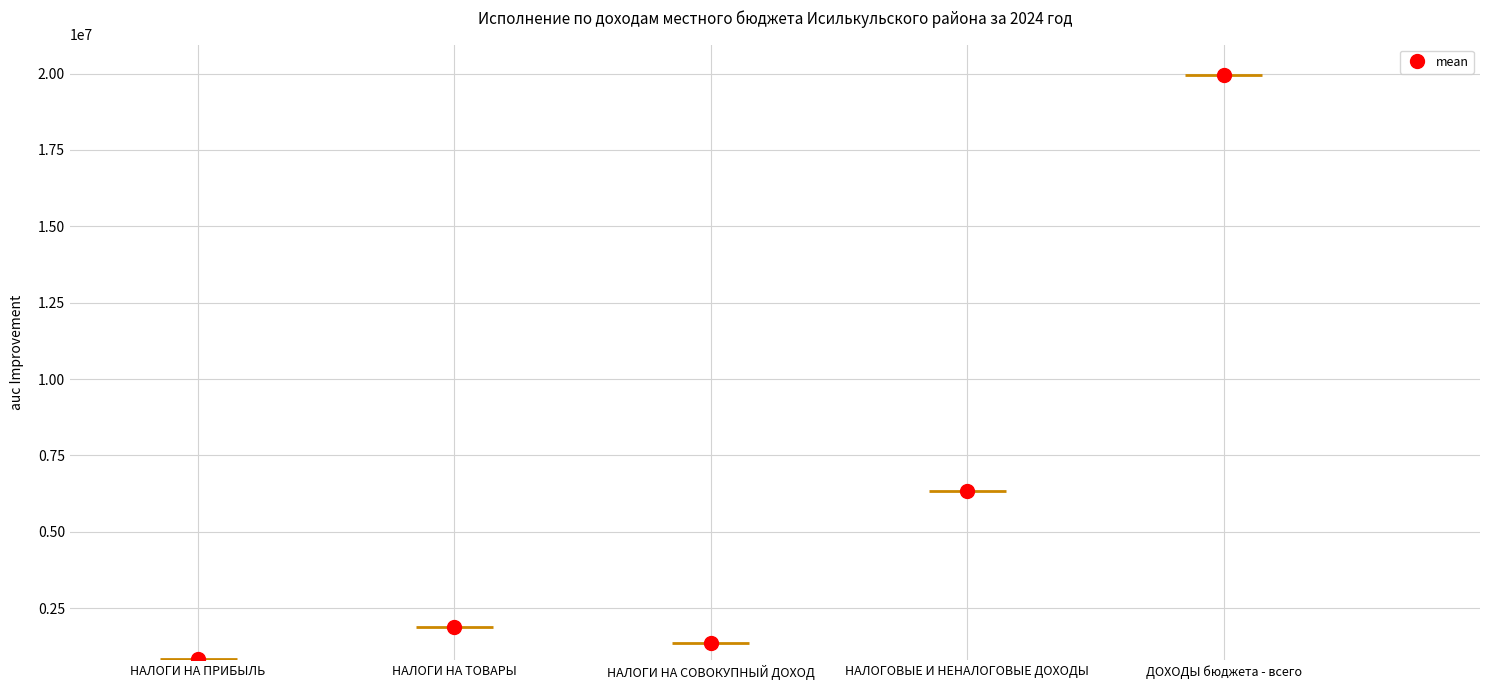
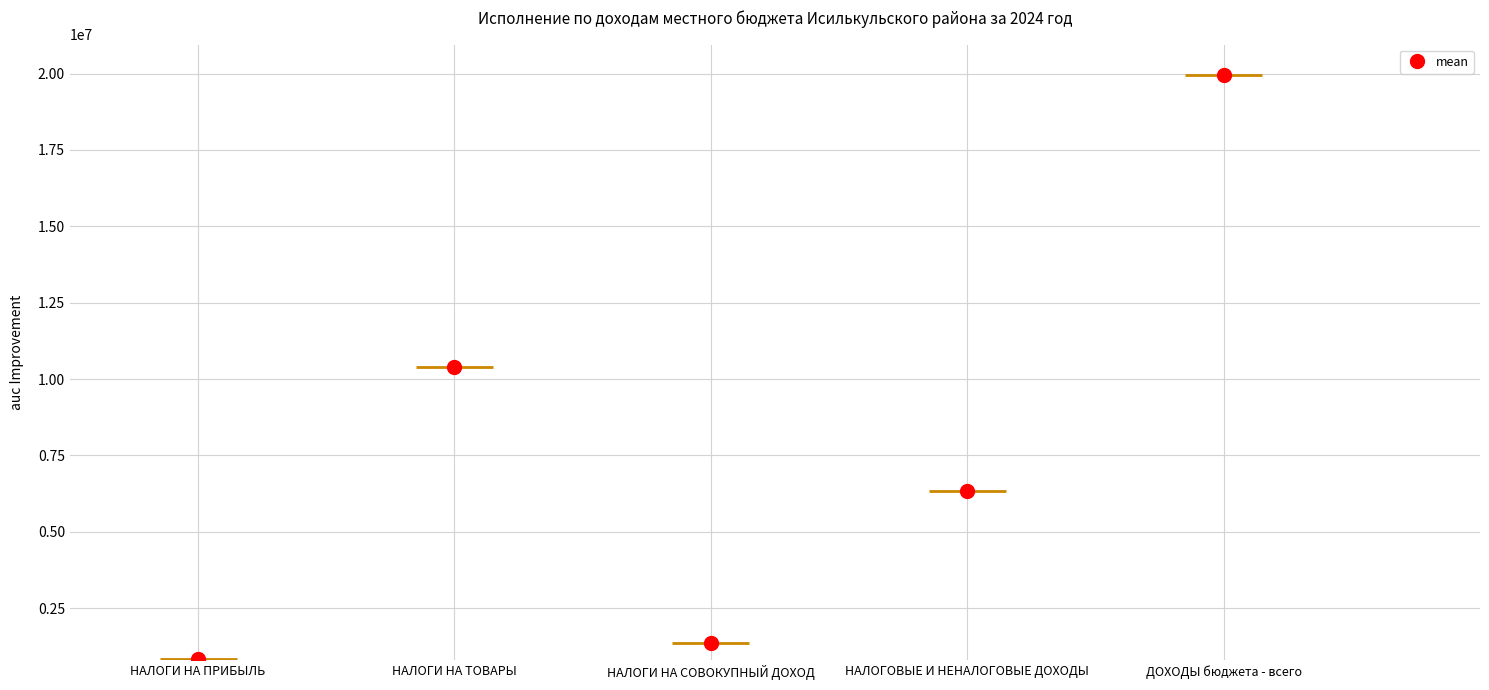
  {
    "НАЛОГИ НА ПРИБЫЛЬ": 800000,
-   "НАЛОГИ НА ТОВАРЫ": 1900000,
+   "НАЛОГИ НА ТОВАРЫ": 10400000,
    "НАЛОГИ НА СОВОКУПНЫЙ ДОХОД": 1400000,
    "НАЛОГОВЫЕ И НЕНАЛОГОВЫЕ ДОХОДЫ": 6300000,
    "ДОХОДЫ бюджета - всего": 20000000
  }
